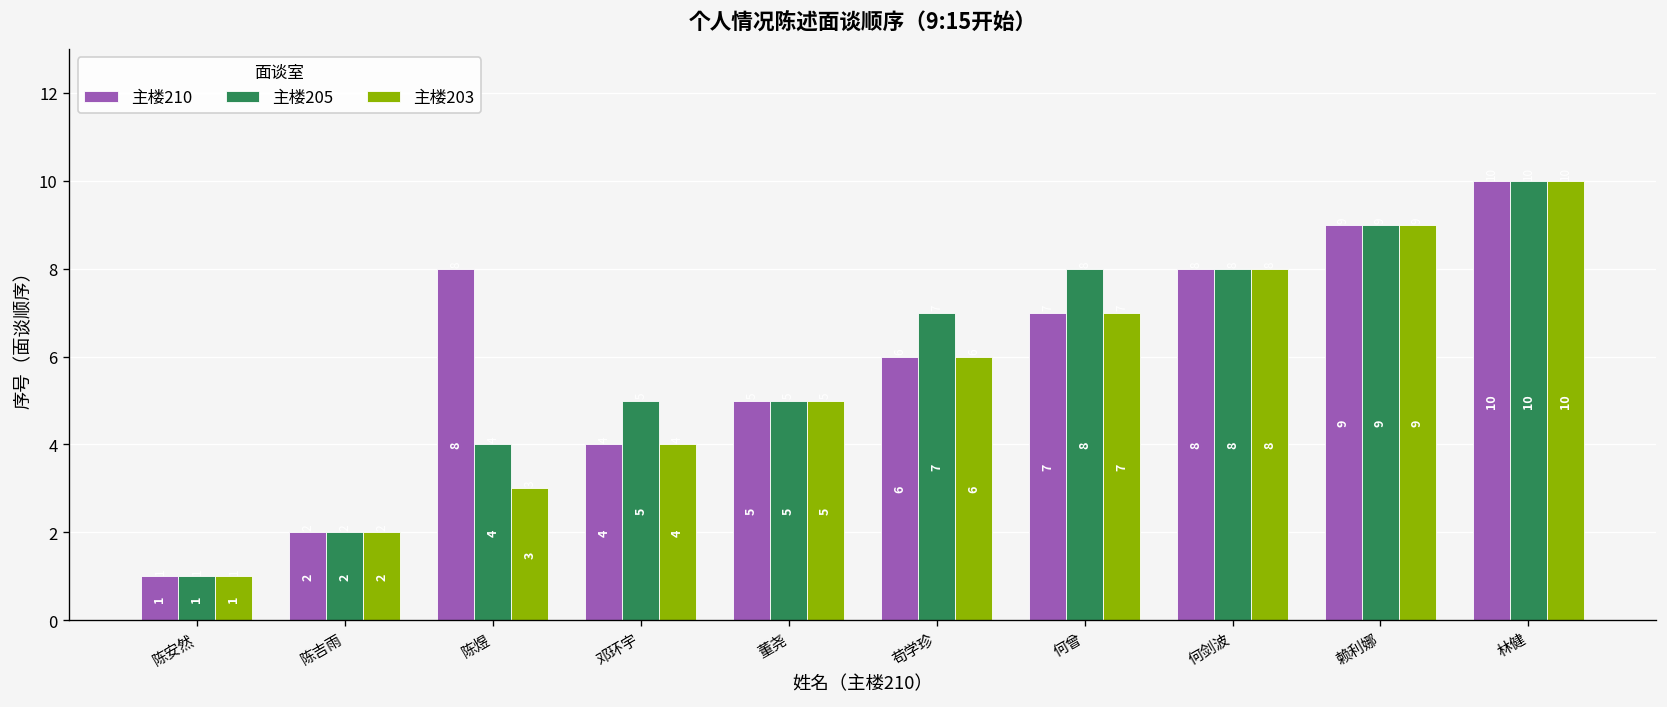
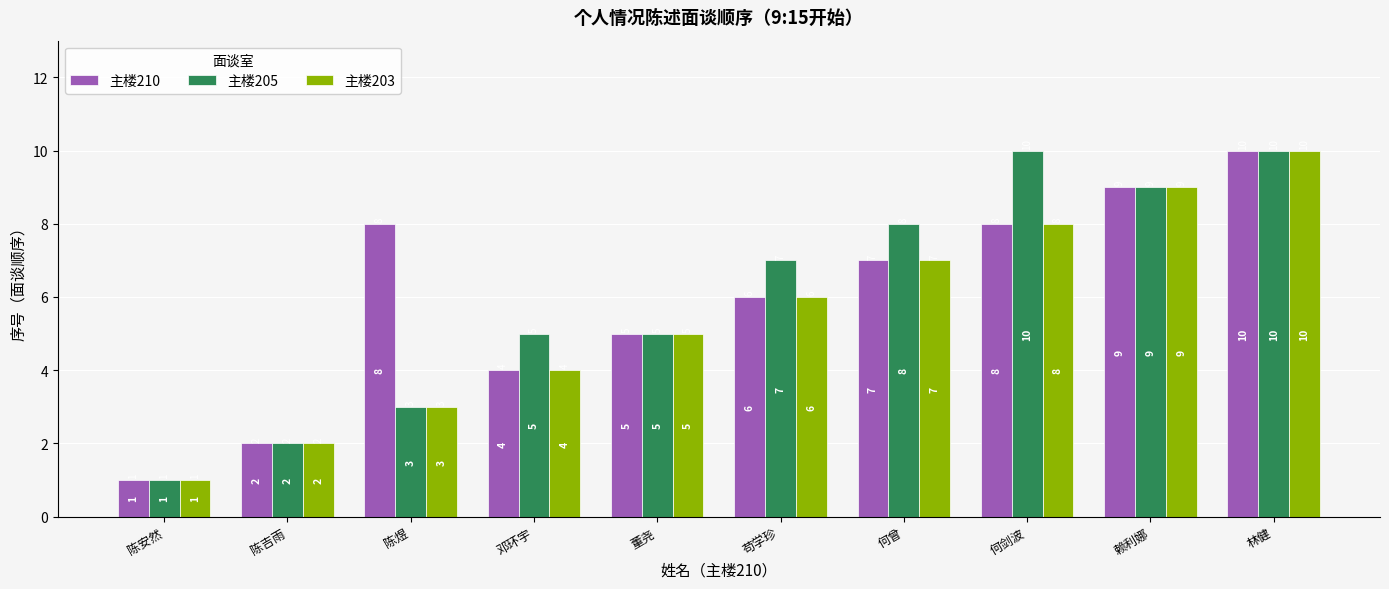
  {
    "主楼210": {
      "陈安然": 1,
      "陈吉雨": 2,
      "陈煜": 8,
      "邓环宇": 4,
      "董尧": 5,
      "苟学珍": 6,
      "何曾": 7,
      "何剑波": 8,
      "赖利娜": 9,
      "林健": 10
    },
    "主楼205": {
      "陈安然": 1,
      "陈吉雨": 2,
-     "陈煜": 4,
+     "陈煜": 3,
      "邓环宇": 5,
      "董尧": 5,
      "苟学珍": 7,
      "何曾": 8,
-     "何剑波": 8,
+     "何剑波": 10,
      "赖利娜": 9,
      "林健": 10
    },
    "主楼203": {
      "陈安然": 1,
      "陈吉雨": 2,
      "陈煜": 3,
      "邓环宇": 4,
      "董尧": 5,
      "苟学珍": 6,
      "何曾": 7,
      "何剑波": 8,
      "赖利娜": 9,
      "林健": 10
    }
  }
